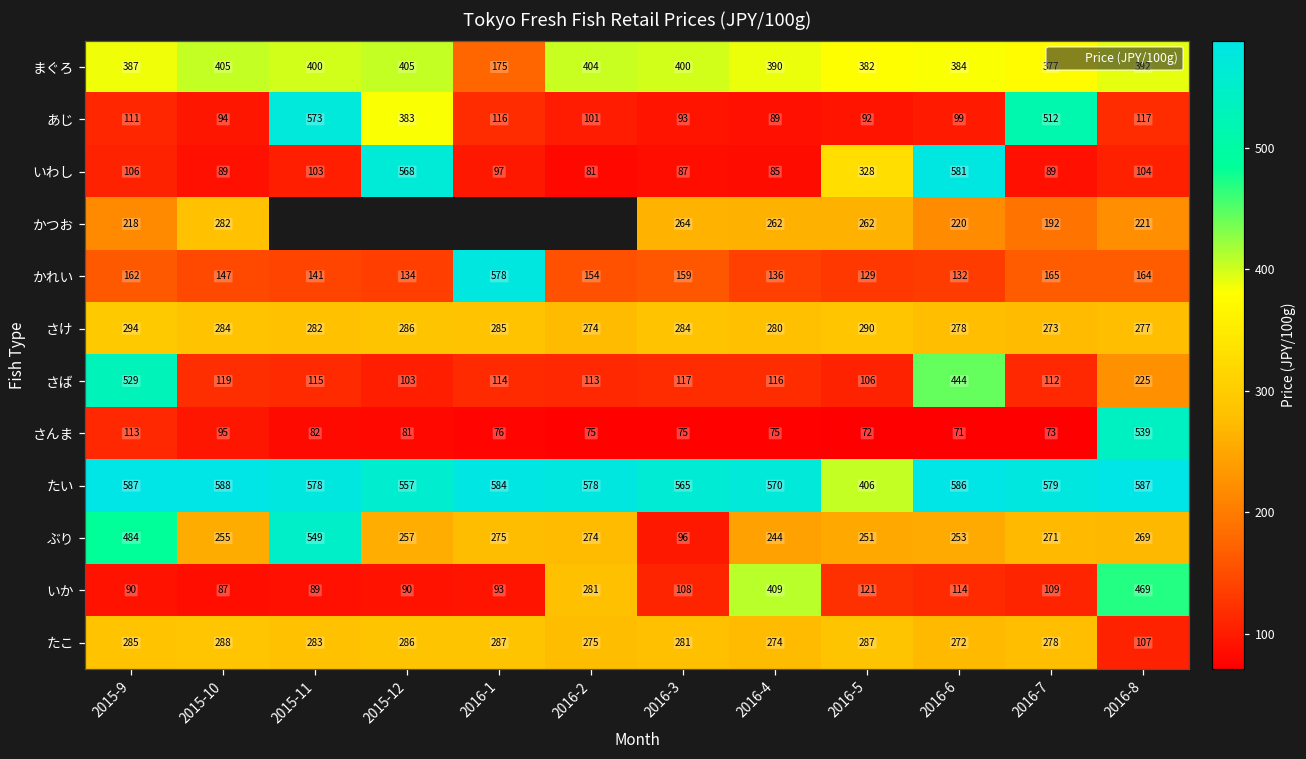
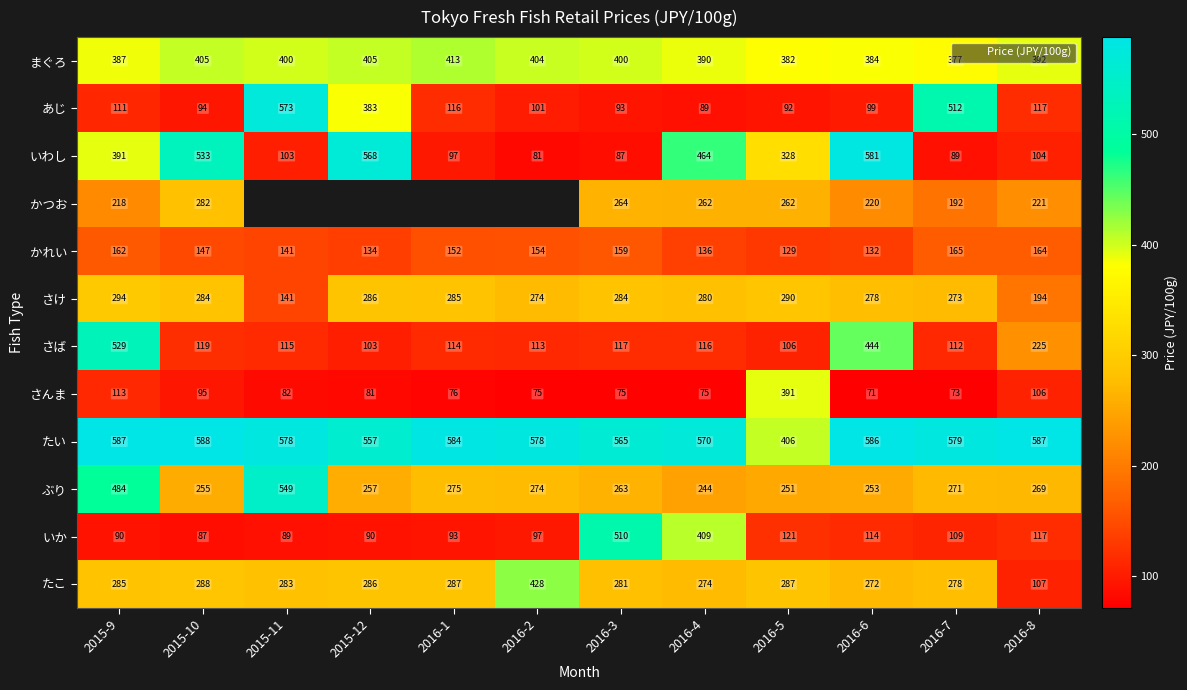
  {
    "まぐろ": {
-     "2016-1": 175
+     "2016-1": 413
    },
    "いわし": {
-     "2015-9": 106,
-     "2015-10": 89,
-     "2016-4": 85
+     "2015-9": 391,
+     "2015-10": 533,
+     "2016-4": 464
    },
    "かれい": {
-     "2016-1": 578
+     "2016-1": 152
    },
    "さけ": {
-     "2015-11": 282,
-     "2016-8": 277
+     "2015-11": 141,
+     "2016-8": 194
    },
    "さんま": {
-     "2016-5": 72,
-     "2016-8": 539
+     "2016-5": 391,
+     "2016-8": 106
    },
    "ぶり": {
-     "2016-3": 96
+     "2016-3": 263
    },
    "いか": {
-     "2016-2": 281,
-     "2016-3": 108,
-     "2016-8": 469
+     "2016-2": 97,
+     "2016-3": 510,
+     "2016-8": 117
    },
    "たこ": {
-     "2016-2": 275
+     "2016-2": 428
    }
  }
